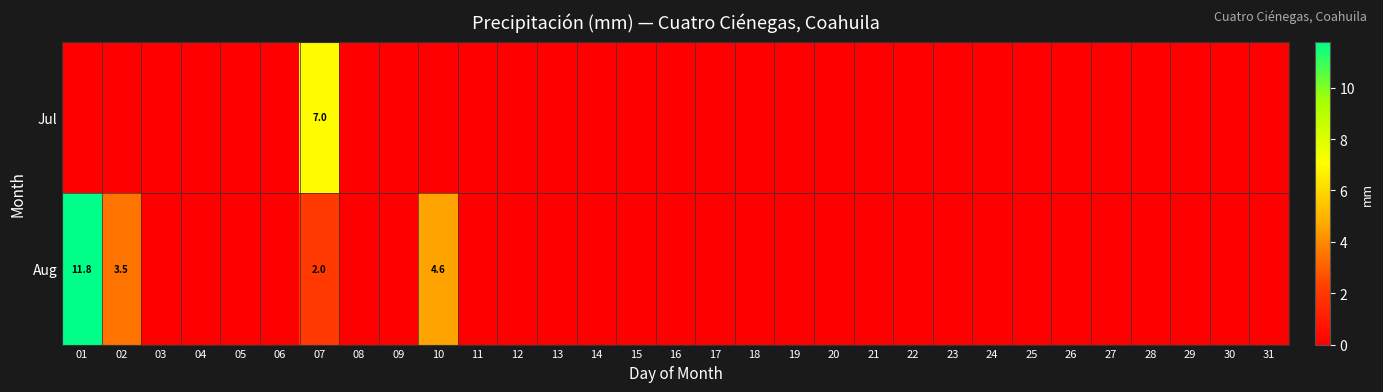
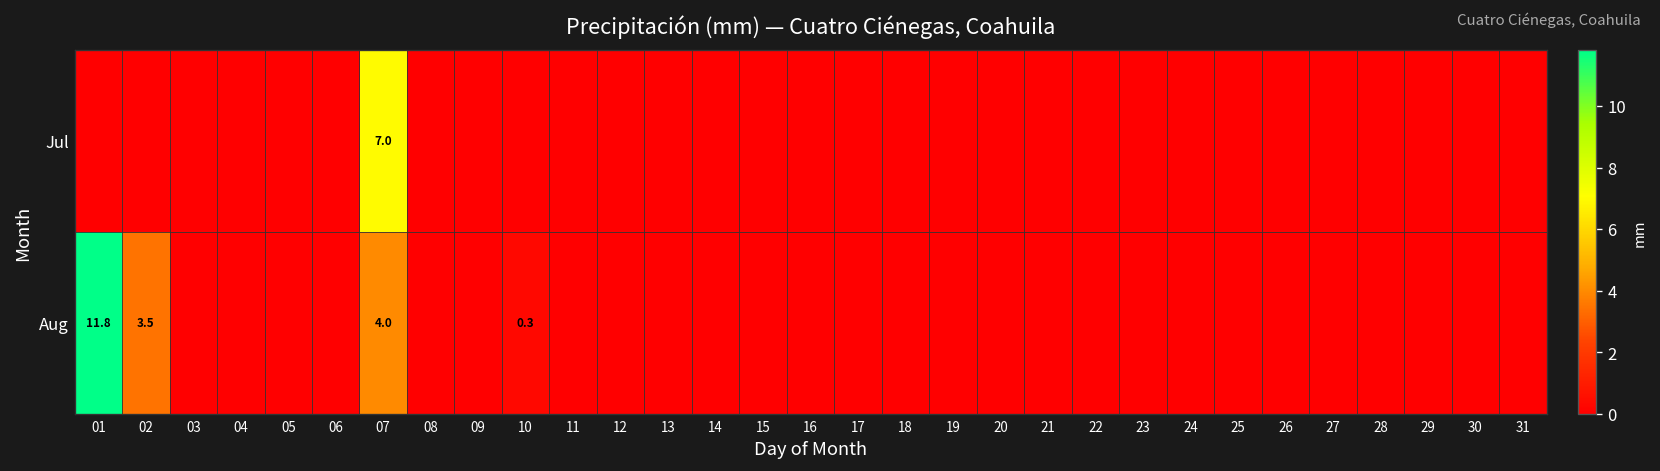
  {
    "Jul": {
      "07": 7.0
    },
    "Aug": {
      "01": 11.8,
      "02": 3.5,
-     "07": 2.0,
-     "10": 4.6
+     "07": 4.0,
+     "10": 0.3
    }
  }
